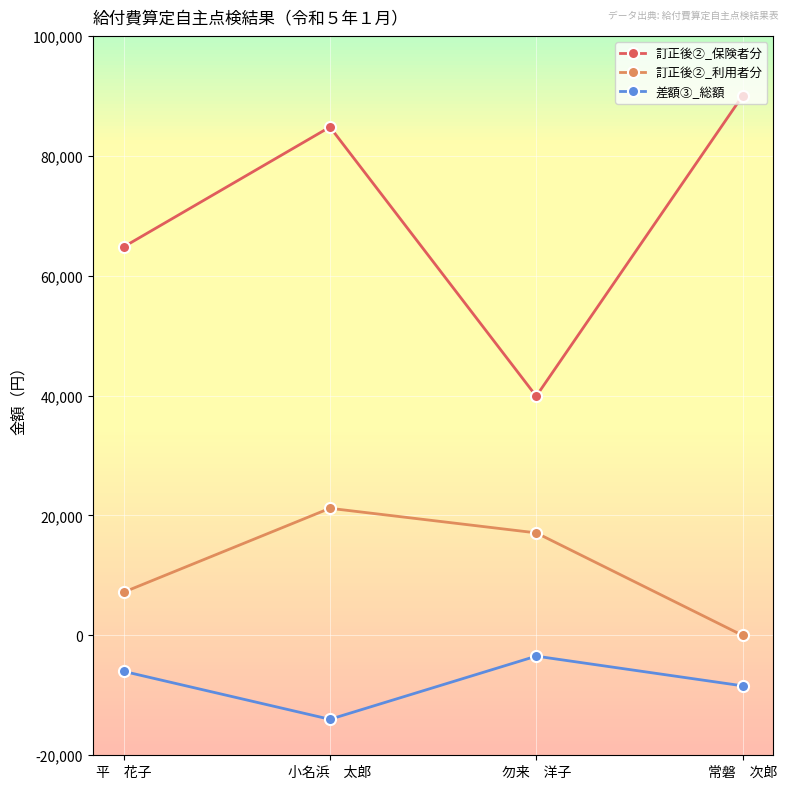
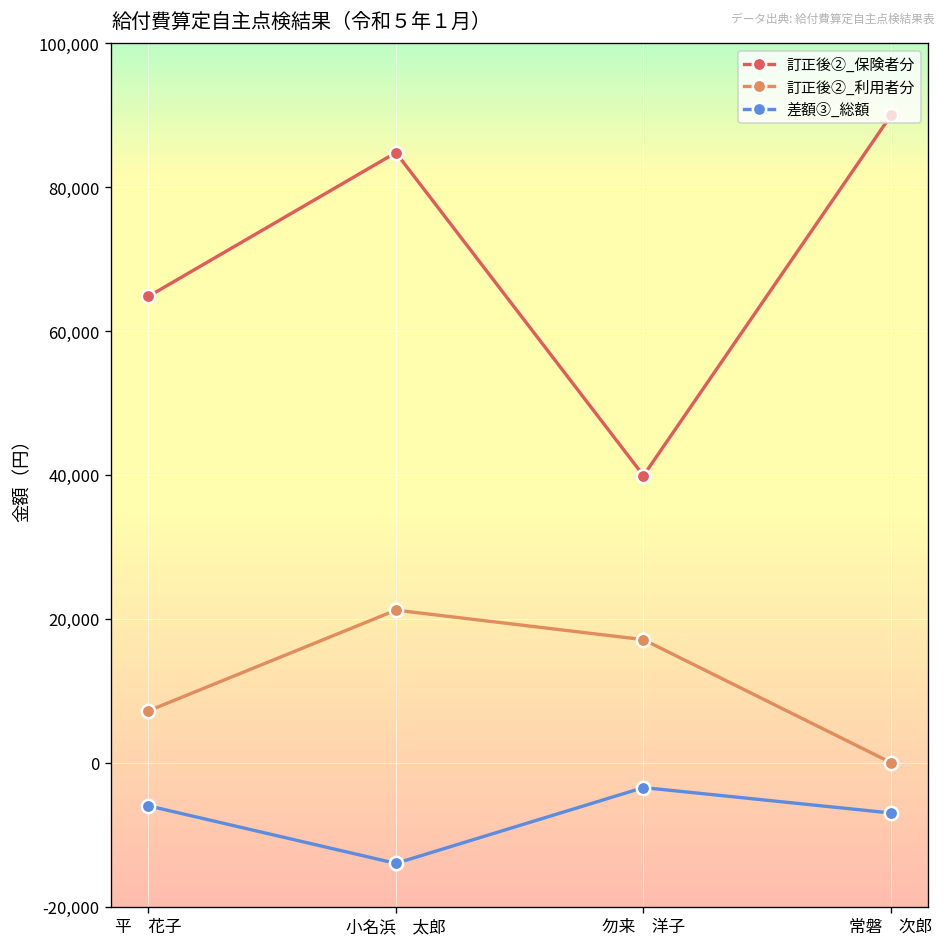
  {
    "差額③_総額": {
      "平 花子": "-6,000",
      "小名浜 太郎": "-14,000",
      "勿来 洋子": "-3,000",
-     "常磐 次郎": "-8,000"
+     "常磐 次郎": "-7,000"
    }
  }
